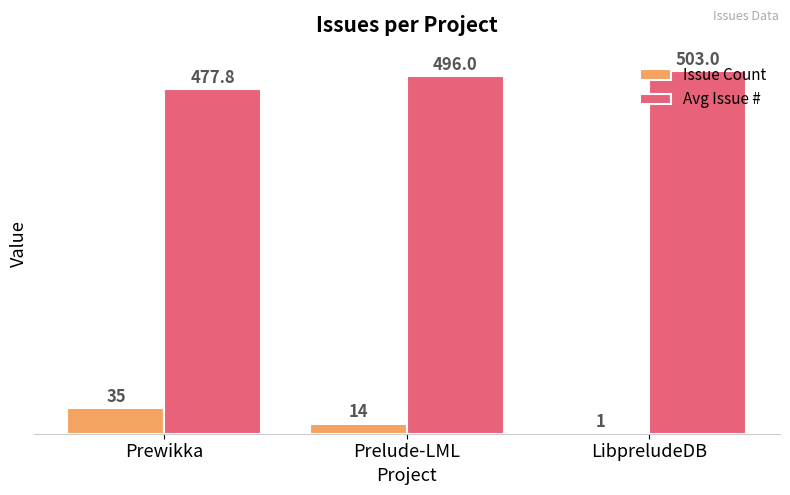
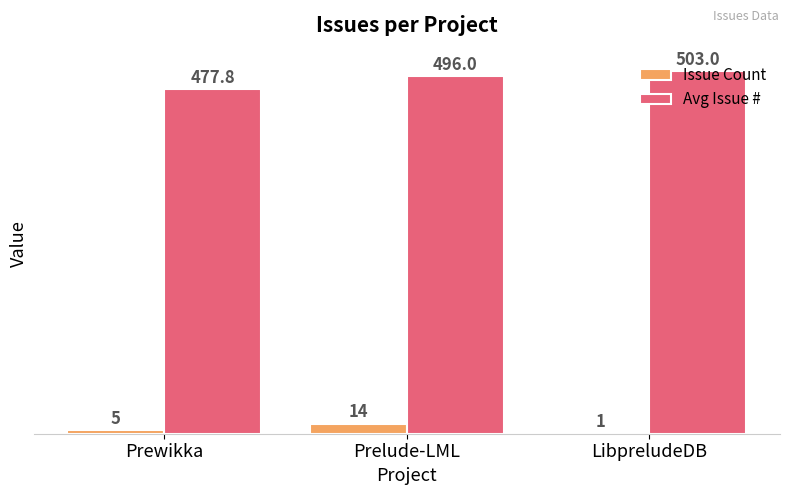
  {
    "Issue Count": {
-     "Prewikka": 35,
+     "Prewikka": 5,
      "Prelude-LML": 14,
      "LibpreludeDB": 1
    },
    "Avg Issue #": {
      "Prewikka": 477.8,
      "Prelude-LML": 496.0,
      "LibpreludeDB": 503.0
    }
  }
